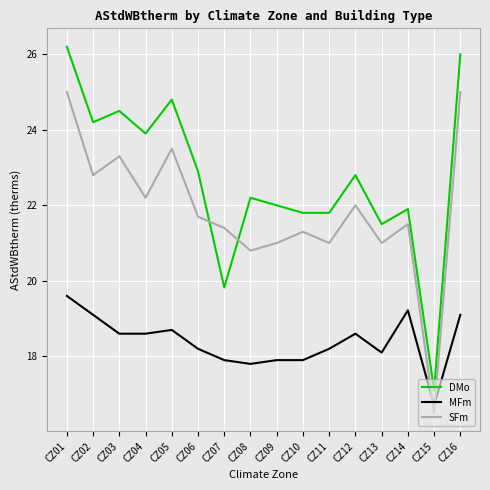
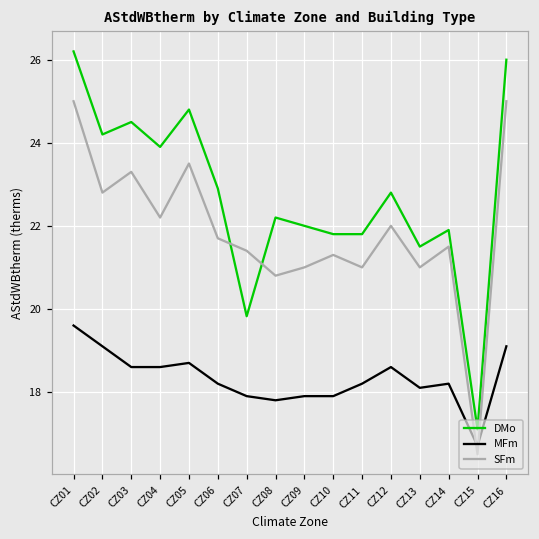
  {
    "DMo": {
      "CZ01": 26.2,
      "CZ02": 24.2,
      "CZ03": 24.5,
      "CZ04": 23.9,
      "CZ05": 24.8,
      "CZ06": 22.9,
      "CZ07": 19.8,
      "CZ08": 22.2,
      "CZ09": 22.0,
      "CZ10": 21.8,
      "CZ11": 21.8,
      "CZ12": 22.8,
      "CZ13": 21.5,
      "CZ14": 21.9,
      "CZ16": 26.0
    },
    "MFm": {
      "CZ01": 19.6,
      "CZ02": 19.1,
      "CZ03": 18.6,
      "CZ04": 18.6,
      "CZ05": 18.7,
      "CZ06": 18.2,
      "CZ07": 17.9,
      "CZ08": 17.8,
      "CZ09": 17.9,
      "CZ10": 17.9,
      "CZ11": 18.2,
      "CZ12": 18.6,
      "CZ13": 18.1,
-     "CZ14": 19.2,
+     "CZ14": 18.2,
      "CZ16": 19.1
    },
    "SFm": {
      "CZ01": 25.0,
      "CZ02": 22.8,
      "CZ03": 23.3,
      "CZ04": 22.2,
      "CZ05": 23.5,
      "CZ06": 21.7,
      "CZ07": 21.4,
      "CZ08": 20.8,
      "CZ09": 21.0,
      "CZ10": 21.3,
      "CZ11": 21.0,
      "CZ12": 22.0,
      "CZ13": 21.0,
      "CZ14": 21.5,
      "CZ16": 25.0
    }
  }
